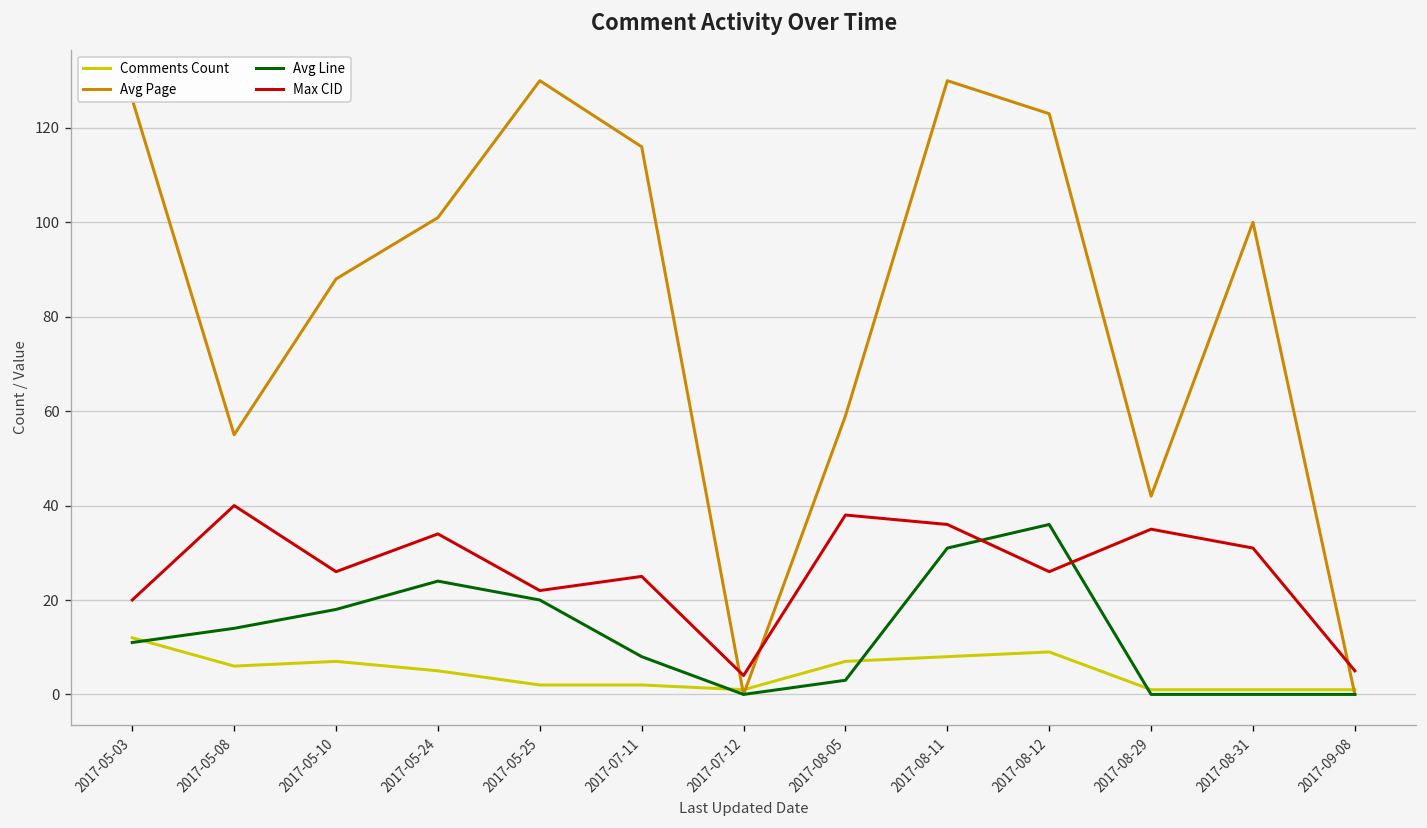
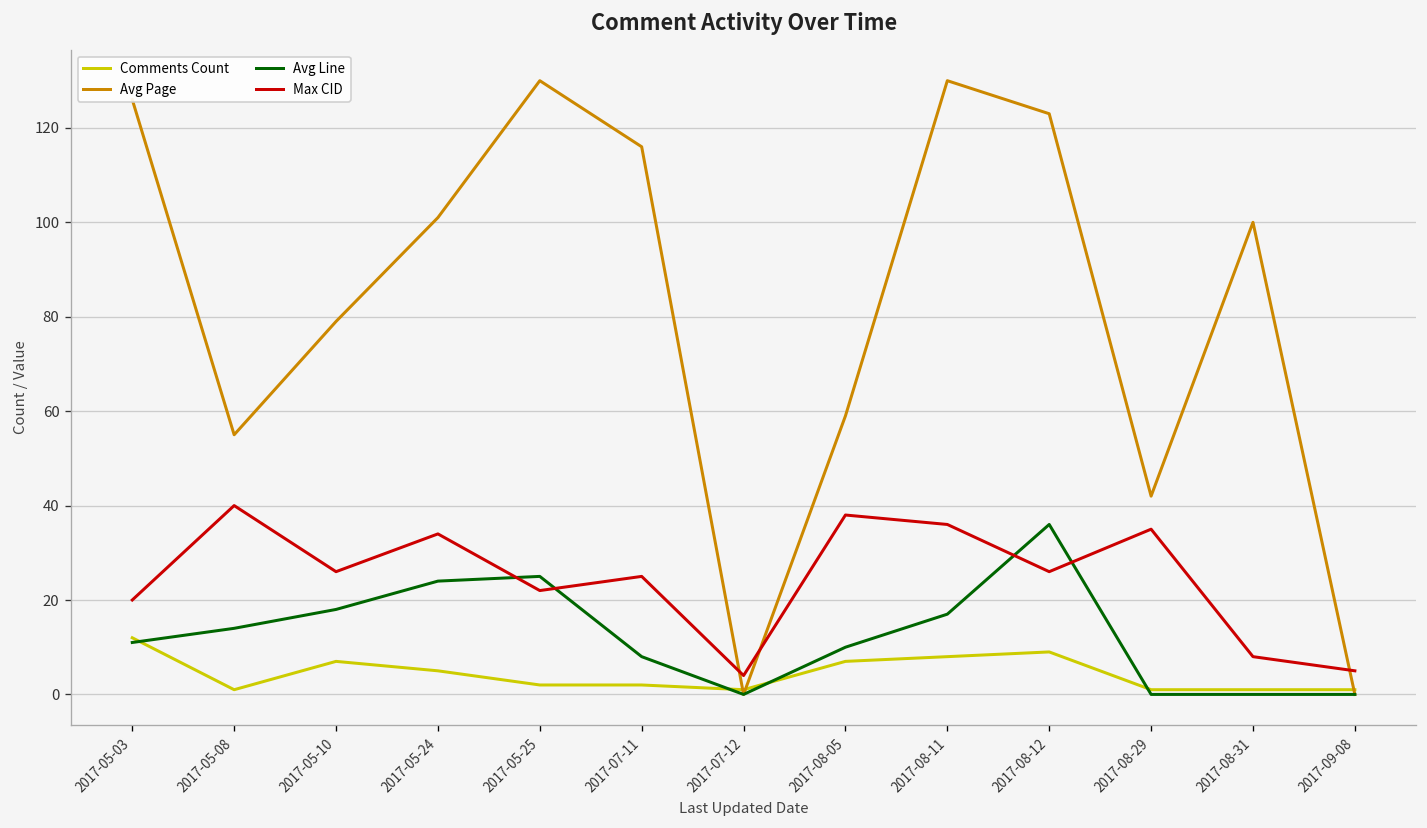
  {
    "Comments Count": {
      "2017-05-03": 12,
-     "2017-05-08": 6,
+     "2017-05-08": 1,
      "2017-05-10": 7,
      "2017-05-24": 5,
      "2017-05-25": 2,
      "2017-07-11": 2,
      "2017-07-12": 1,
      "2017-08-05": 7,
      "2017-08-11": 8,
      "2017-08-12": 9,
      "2017-08-29": 1,
      "2017-08-31": 1,
      "2017-09-08": 1
    },
    "Avg Page": {
      "2017-05-03": 126,
      "2017-05-08": 55,
-     "2017-05-10": 88,
+     "2017-05-10": 79,
      "2017-05-24": 101,
      "2017-05-25": 130,
      "2017-07-11": 116,
      "2017-08-05": 59,
      "2017-08-11": 130,
      "2017-08-12": 123,
      "2017-08-29": 42,
      "2017-08-31": 100
    },
    "Avg Line": {
      "2017-05-03": 11,
      "2017-05-08": 14,
      "2017-05-10": 18,
      "2017-05-24": 24,
-     "2017-05-25": 20,
+     "2017-05-25": 25,
      "2017-07-11": 8,
-     "2017-08-05": 3,
-     "2017-08-11": 31,
+     "2017-08-05": 10,
+     "2017-08-11": 17,
      "2017-08-12": 36,
      "2017-08-29": 0,
      "2017-08-31": 0
    },
    "Max CID": {
      "2017-05-03": 20,
      "2017-05-08": 40,
      "2017-05-10": 26,
      "2017-05-24": 34,
      "2017-05-25": 22,
      "2017-07-11": 25,
      "2017-07-12": 4,
      "2017-08-05": 38,
      "2017-08-11": 36,
      "2017-08-12": 26,
      "2017-08-29": 35,
-     "2017-08-31": 31,
+     "2017-08-31": 8,
      "2017-09-08": 5
    }
  }
